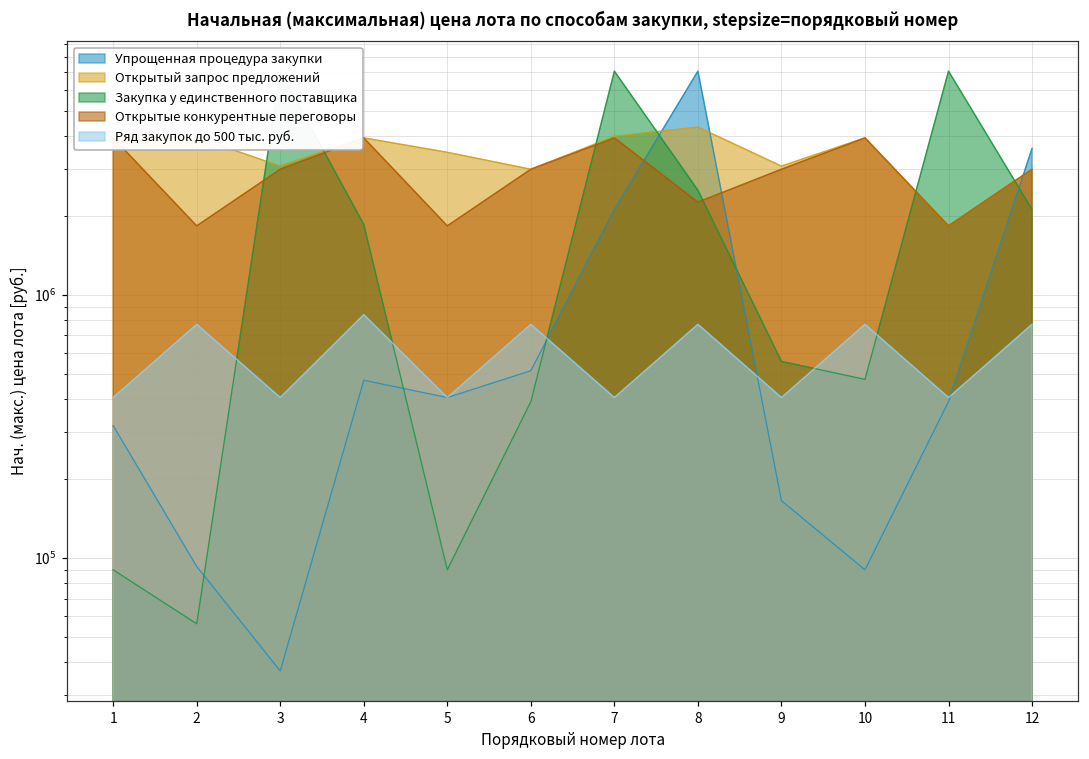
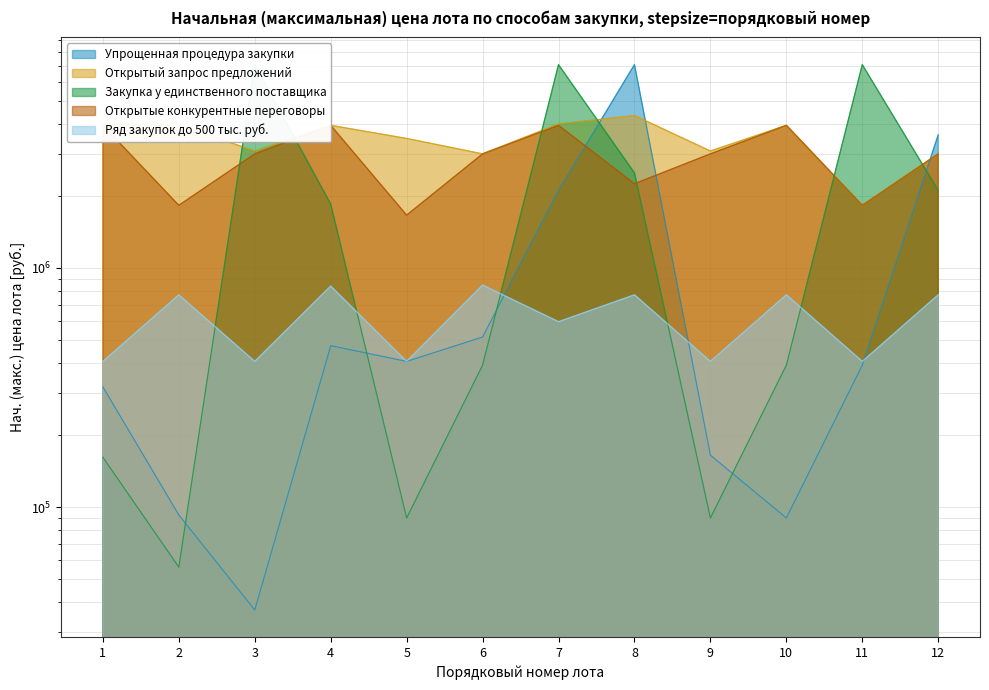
  {
    "Упрощенная процедура закупки": {
      "1": 320000,
      "2": 93000,
      "3": 37000,
      "4": 470000,
      "6": 510000,
      "7": 2100000,
      "8": 7100000,
      "9": 160000,
      "10": 90000,
      "11": 390000,
      "12": 3600000
    },
    "Открытый запрос предложений": {
      "3": 3100000,
      "5": 3500000,
      "8": 4300000,
      "9": 3100000
    },
    "Закупка у единственного поставщика": {
-     "1": 90000,
+     "1": 160000,
      "2": 56000,
      "4": 1900000,
      "5": 90000,
      "6": 390000,
      "7": 7100000,
      "8": 2500000,
-     "9": 560000,
-     "10": 480000,
+     "9": 90000,
+     "10": 390000,
      "11": 7100000,
      "12": 2100000
    },
    "Открытые конкурентные переговоры": {
      "2": 1800000,
      "3": 3000000,
-     "5": 1800000,
+     "5": 1700000,
      "8": 2200000,
      "9": 3000000
    },
    "Ряд закупок до 500 тыс. руб.": {
      "1": 410000,
      "2": 770000,
      "3": 410000,
      "4": 840000,
-     "6": 770000,
-     "7": 410000,
+     "6": 850000,
+     "7": 600000,
      "8": 770000,
      "9": 410000,
      "10": 770000,
      "11": 410000,
      "12": 770000
    }
  }
